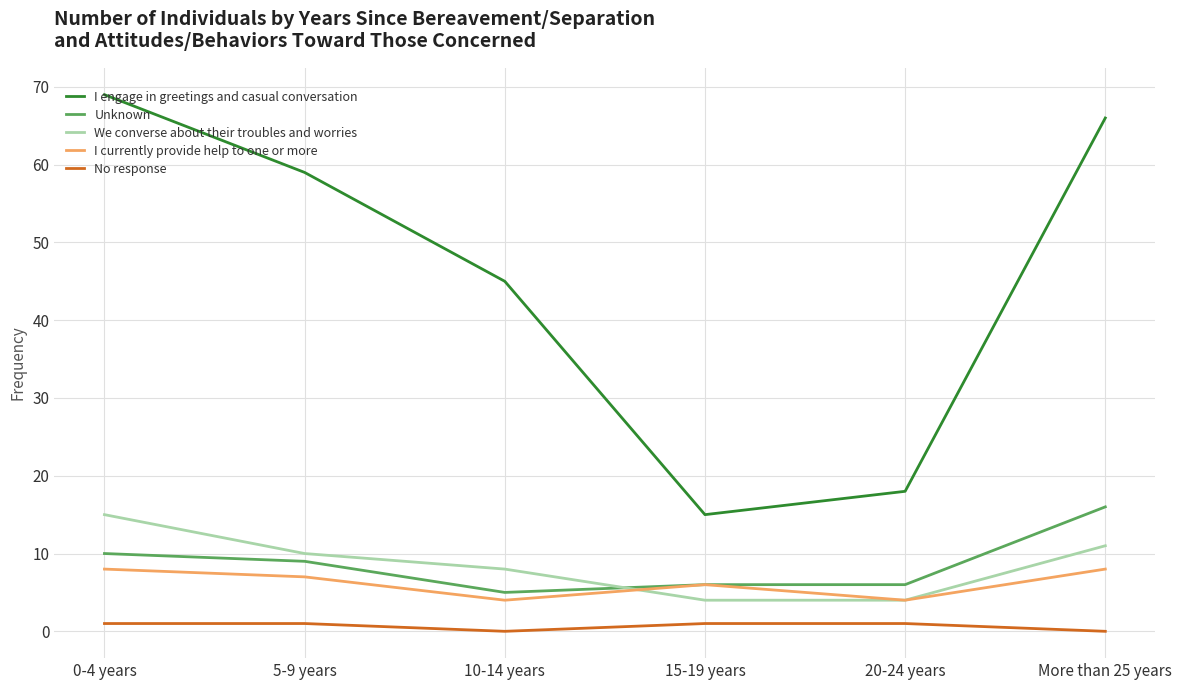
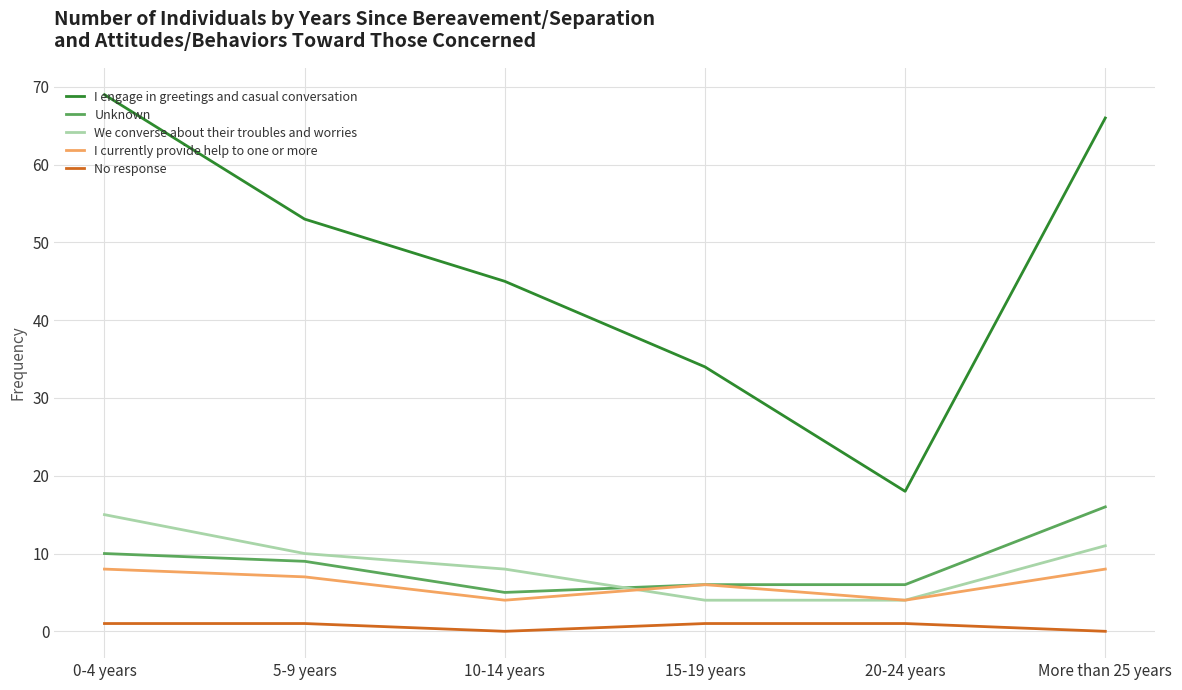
  {
    "I engage in greetings and casual conversation": {
      "0-4 years": 69,
-     "5-9 years": 59,
+     "5-9 years": 53,
      "10-14 years": 45,
-     "15-19 years": 15,
+     "15-19 years": 34,
      "20-24 years": 18,
      "More than 25 years": 66
    },
    "Unknown": {
      "0-4 years": 10,
      "5-9 years": 9,
      "10-14 years": 5,
      "20-24 years": 6,
      "More than 25 years": 16
    },
    "We converse about their troubles and worries": {
      "0-4 years": 15,
      "5-9 years": 10,
      "10-14 years": 8,
      "15-19 years": 4,
      "More than 25 years": 11
    },
    "I currently provide help to one or more": {
      "0-4 years": 8,
      "5-9 years": 7,
      "10-14 years": 4,
      "More than 25 years": 8
    },
    "No response": {
      "0-4 years": 1,
      "5-9 years": 1,
      "10-14 years": 0,
      "15-19 years": 1,
      "20-24 years": 1,
      "More than 25 years": 0
    }
  }
